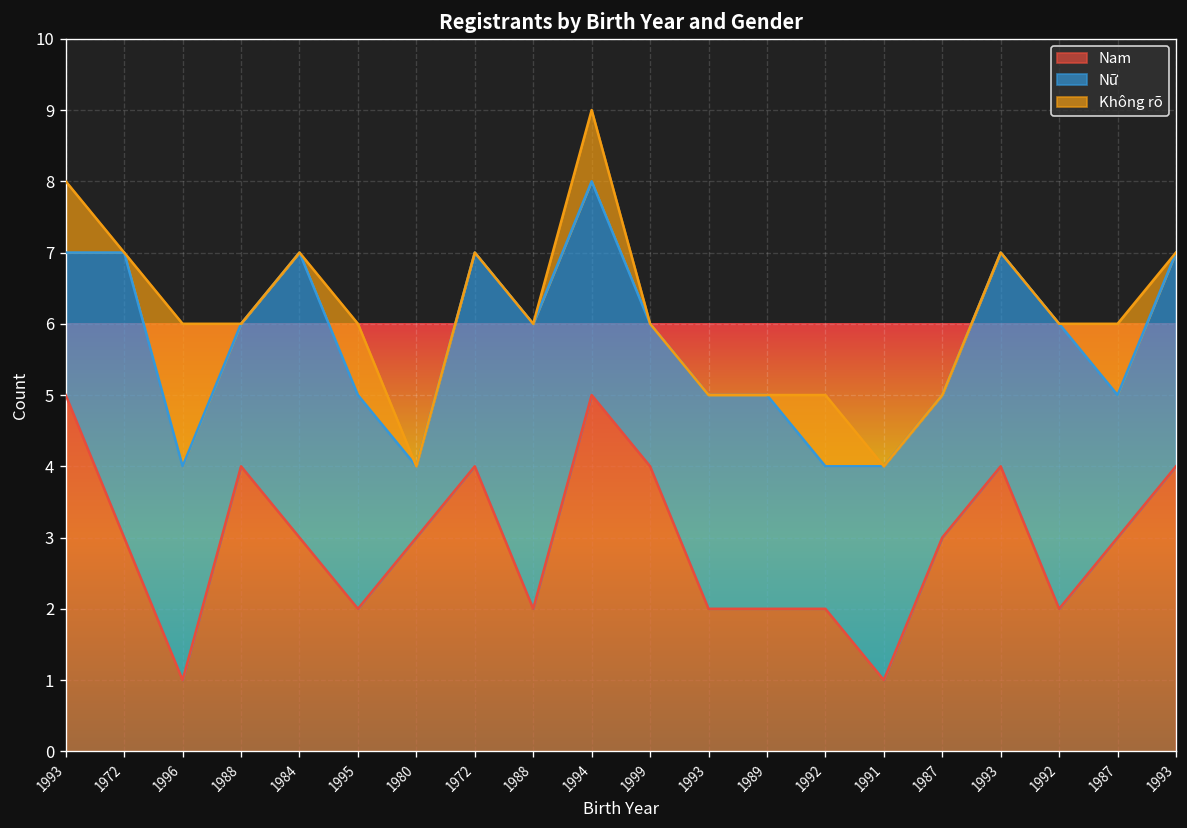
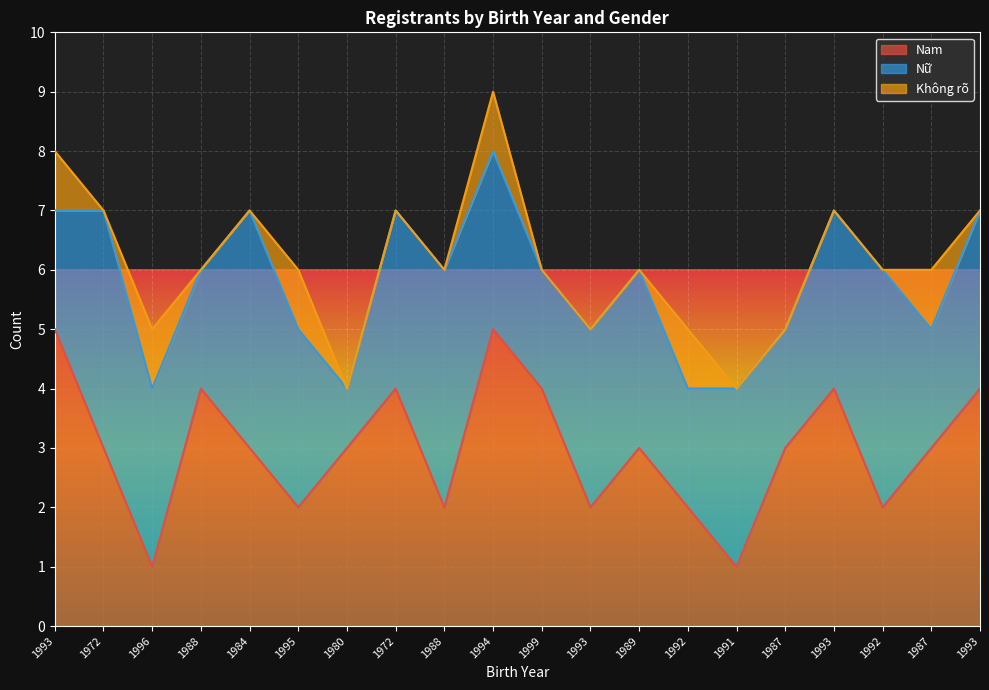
  {
    "Nam": {
      "1996": 1,
      "1984": 3,
      "1995": 2,
      "1980": 3,
      "1994": 5,
      "1999": 4,
-     "1989": 2,
+     "1989": 3,
      "1991": 1
    },
    "Nữ": {
      "1996": 3,
      "1995": 3,
      "1994": 3
    },
    "Không rõ": {
-     "1996": 2,
+     "1996": 1,
      "1995": 1,
      "1994": 1
    }
  }
